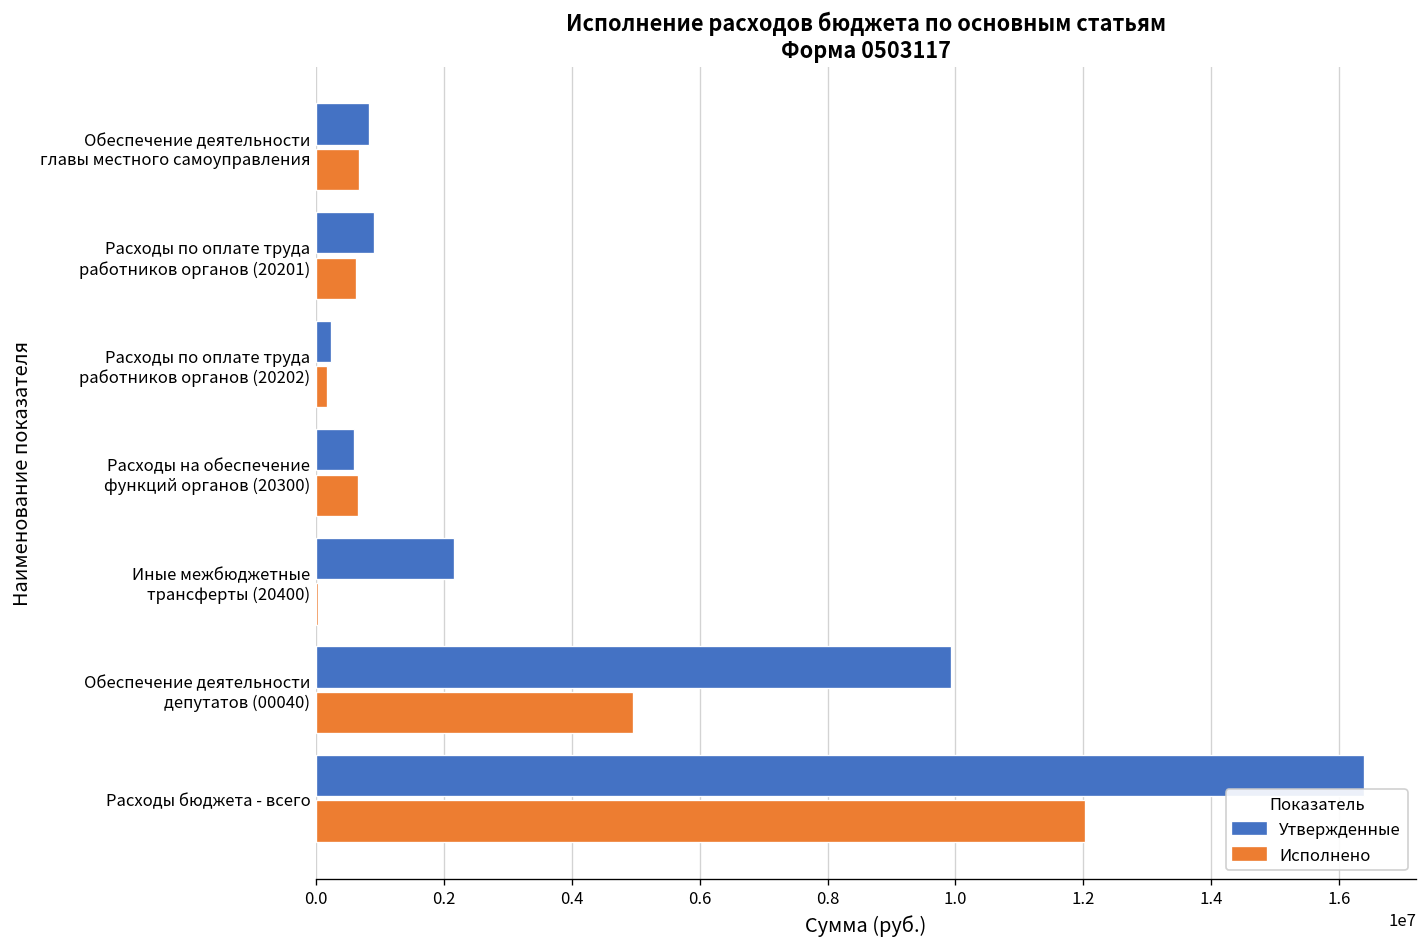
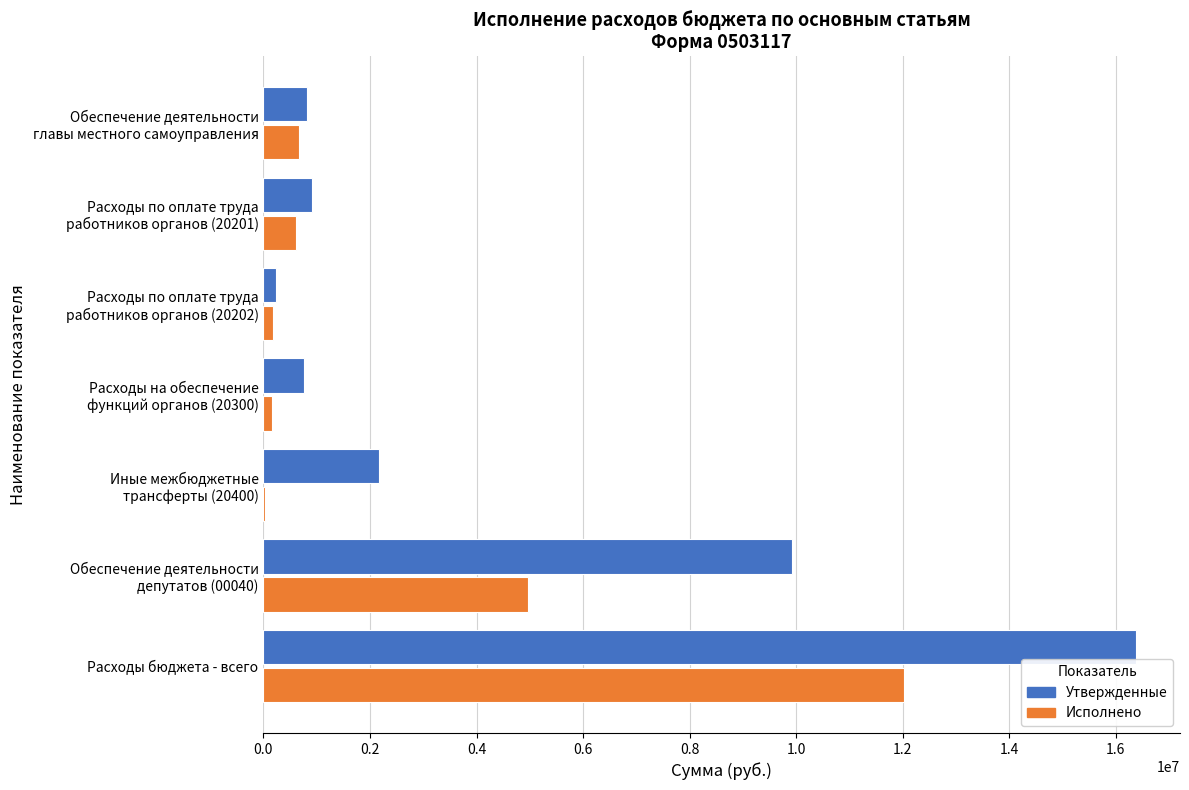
  {
    "Утвержденные": {
      "Обеспечение деятельности главы местного самоуправления": 800000,
      "Расходы по оплате труда работников органов (20201)": 900000,
      "Расходы по оплате труда работников органов (20202)": 200000,
-     "Расходы на обеспечение функций органов (20300)": 600000,
+     "Расходы на обеспечение функций органов (20300)": 800000,
      "Иные межбюджетные трансферты (20400)": 2200000,
      "Обеспечение деятельности депутатов (00040)": 9900000,
      "Расходы бюджета - всего": 16400000
    },
    "Исполнено": {
      "Обеспечение деятельности главы местного самоуправления": 700000,
      "Расходы по оплате труда работников органов (20201)": 600000,
      "Расходы по оплате труда работников органов (20202)": 200000,
-     "Расходы на обеспечение функций органов (20300)": 600000,
+     "Расходы на обеспечение функций органов (20300)": 200000,
      "Обеспечение деятельности депутатов (00040)": 5000000,
      "Расходы бюджета - всего": 12000000
    }
  }
